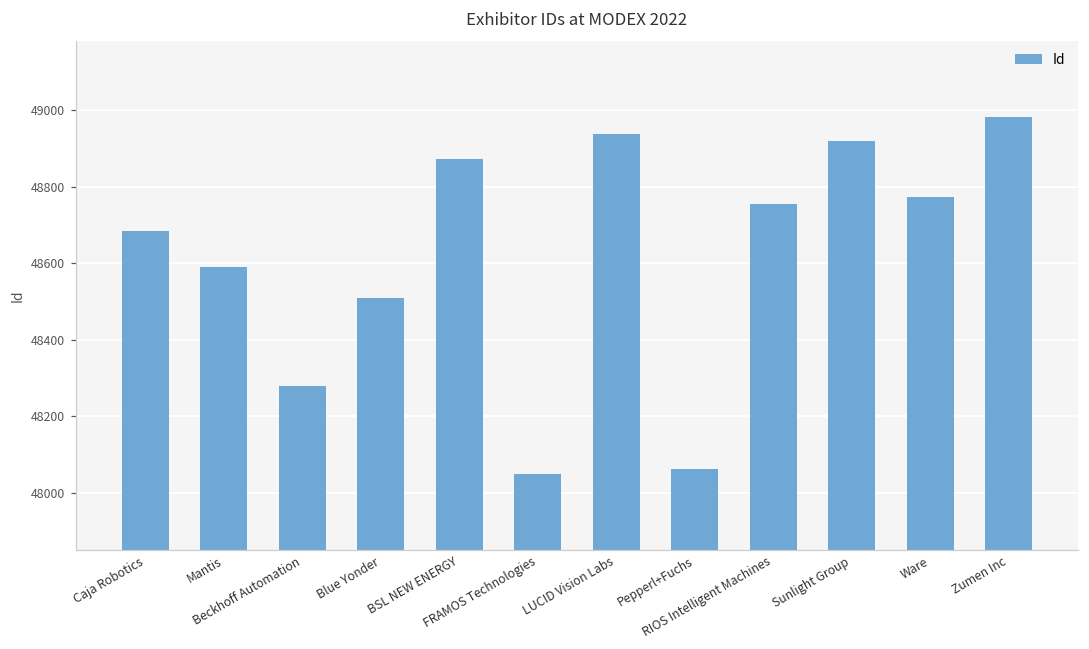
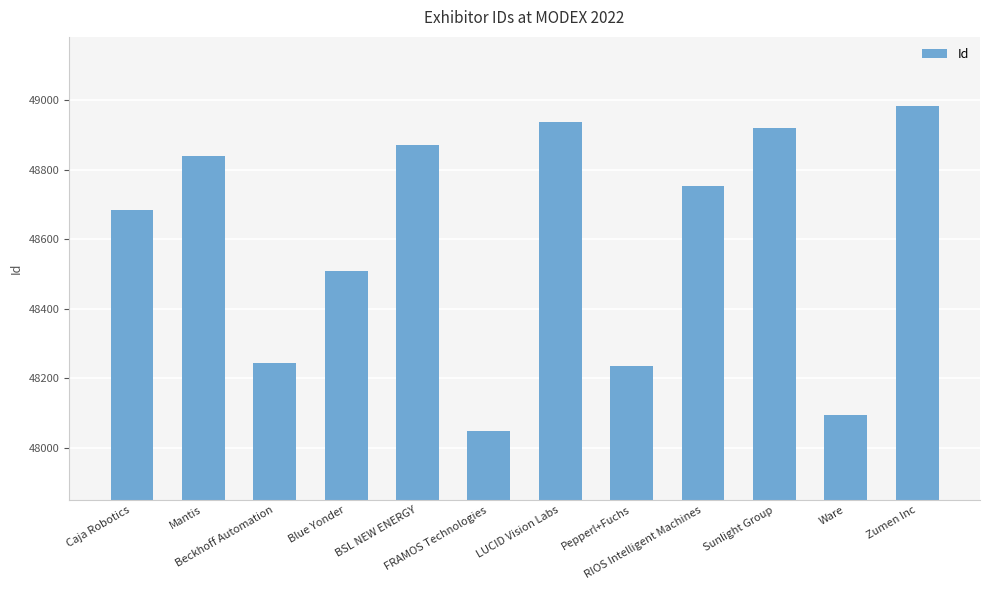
  {
    "Caja Robotics": 48690,
-   "Mantis": 48590,
-   "Beckhoff Automation": 48280,
+   "Mantis": 48840,
+   "Beckhoff Automation": 48240,
    "Blue Yonder": 48510,
    "BSL NEW ENERGY": 48870,
    "FRAMOS Technologies": 48050,
    "LUCID Vision Labs": 48940,
-   "Pepperl+Fuchs": 48060,
+   "Pepperl+Fuchs": 48240,
    "RIOS Intelligent Machines": 48750,
    "Sunlight Group": 48920,
-   "Ware": 48770,
+   "Ware": 48090,
    "Zumen Inc": 48980
  }
